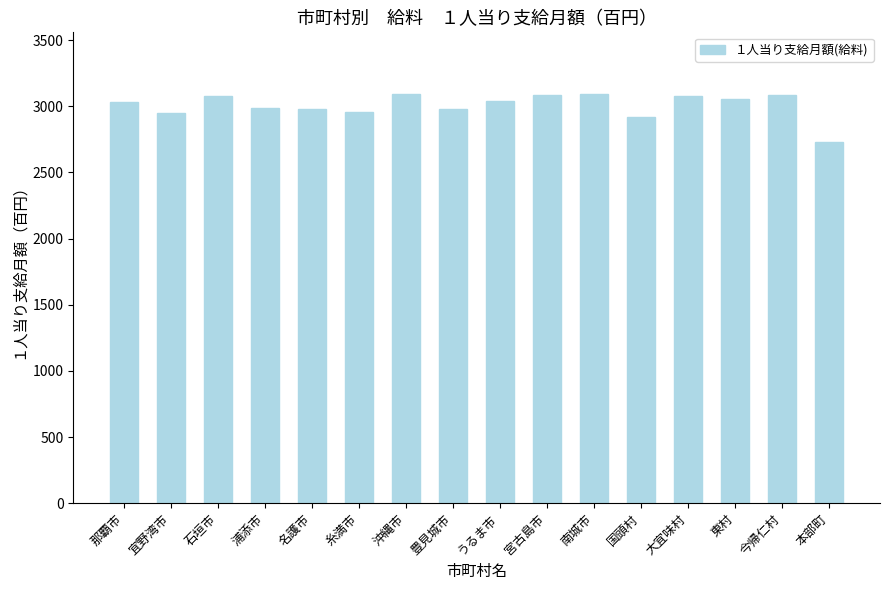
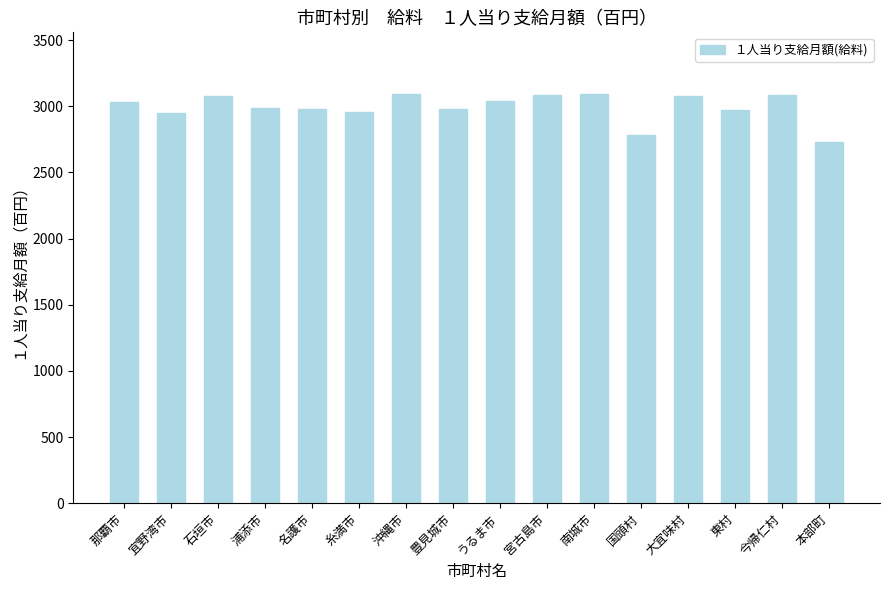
  {
    "那覇市": 3030,
    "宜野湾市": 2950,
    "石垣市": 3080,
    "浦添市": 2980,
    "名護市": 2980,
    "糸満市": 2960,
    "沖縄市": 3090,
    "豊見城市": 2980,
    "うるま市": 3040,
    "宮古島市": 3090,
    "南城市": 3090,
-   "国頭村": 2920,
+   "国頭村": 2780,
    "大宜味村": 3080,
-   "東村": 3050,
+   "東村": 2970,
    "今帰仁村": 3080,
    "本部町": 2730
  }
